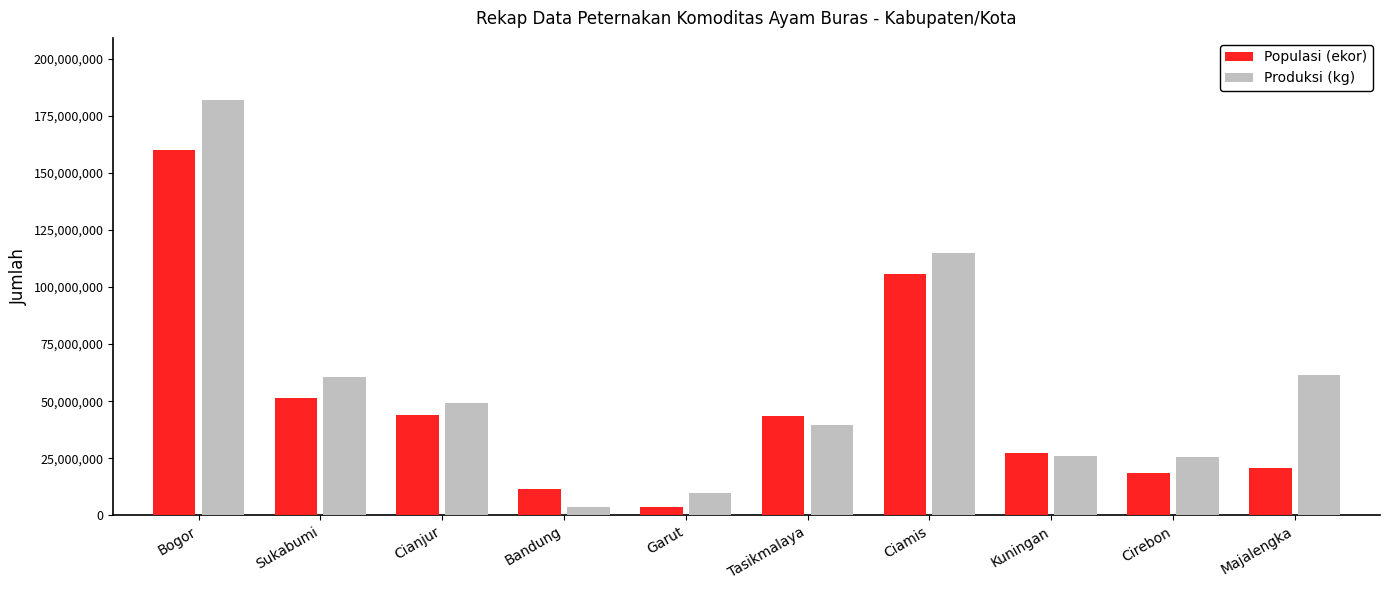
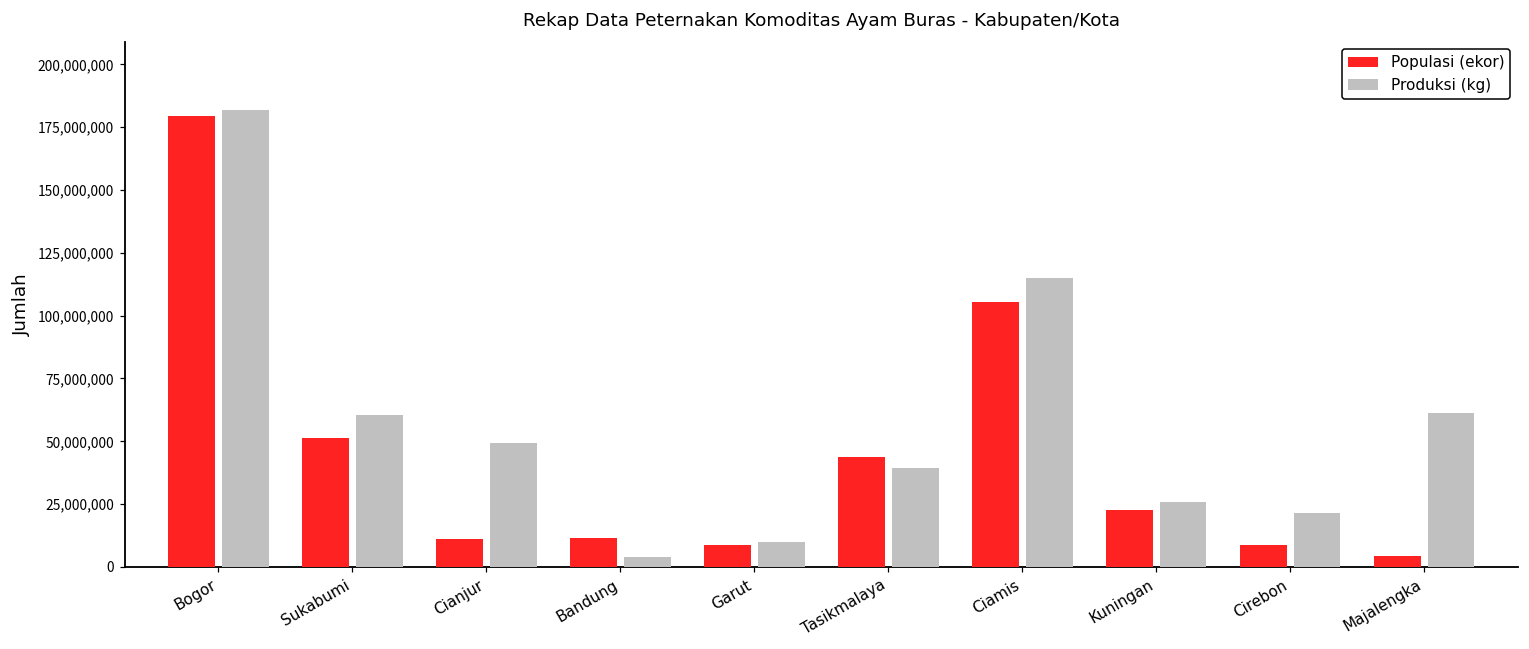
  {
    "Populasi (ekor)": {
-     "Bogor": "160,000,000",
+     "Bogor": "179,000,000",
      "Sukabumi": "51,000,000",
-     "Cianjur": "44,000,000",
+     "Cianjur": "11,000,000",
      "Bandung": "11,000,000",
-     "Garut": "4,000,000",
+     "Garut": "9,000,000",
      "Tasikmalaya": "44,000,000",
      "Ciamis": "106,000,000",
-     "Kuningan": "27,000,000",
-     "Cirebon": "18,000,000",
-     "Majalengka": "21,000,000"
+     "Kuningan": "23,000,000",
+     "Cirebon": "9,000,000",
+     "Majalengka": "5,000,000"
    },
    "Produksi (kg)": {
      "Bogor": "182,000,000",
      "Sukabumi": "60,000,000",
      "Cianjur": "49,000,000",
      "Bandung": "4,000,000",
      "Garut": "10,000,000",
      "Tasikmalaya": "40,000,000",
      "Ciamis": "115,000,000",
      "Kuningan": "26,000,000",
-     "Cirebon": "26,000,000",
+     "Cirebon": "21,000,000",
      "Majalengka": "61,000,000"
    }
  }
